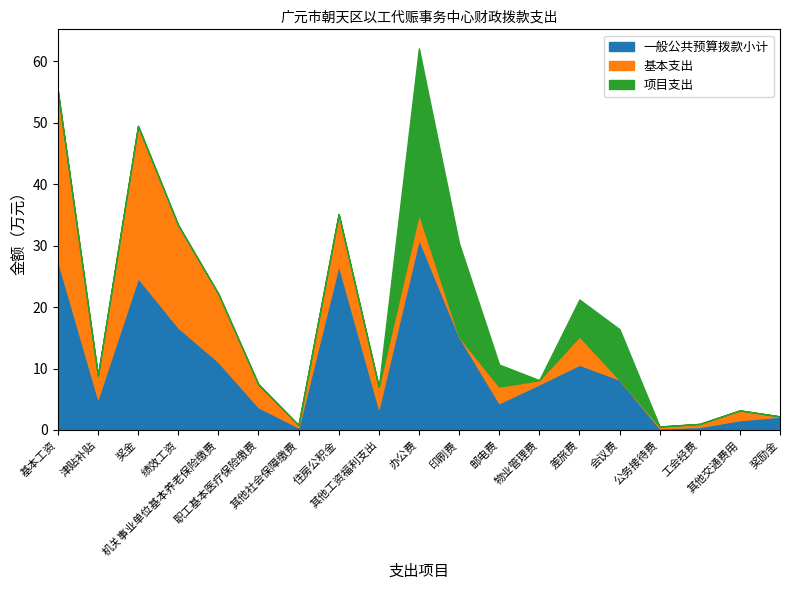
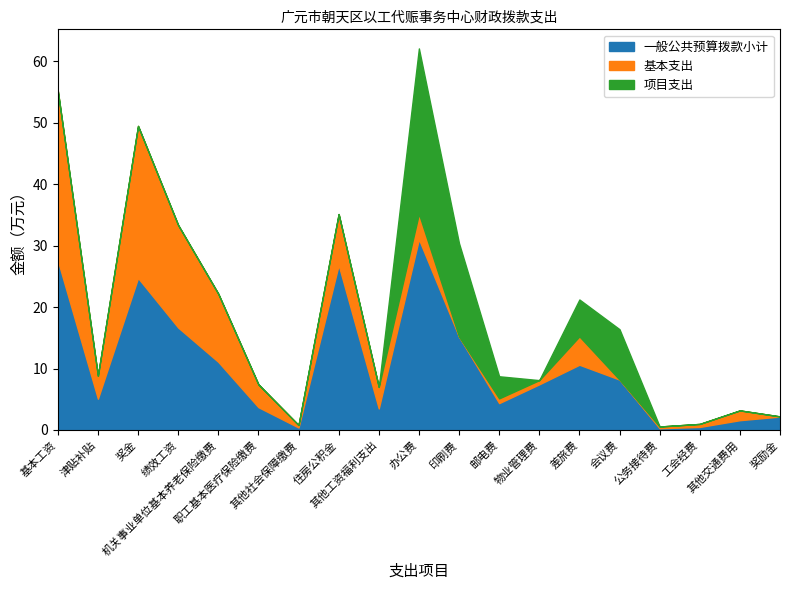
  {
    "基本支出": {
-     "邮电费": 3
+     "邮电费": 1
    },
    "项目支出": {
      "办公费": 27,
      "印刷费": 15,
      "邮电费": 4,
      "差旅费": 6,
      "会议费": 8
    }
  }
